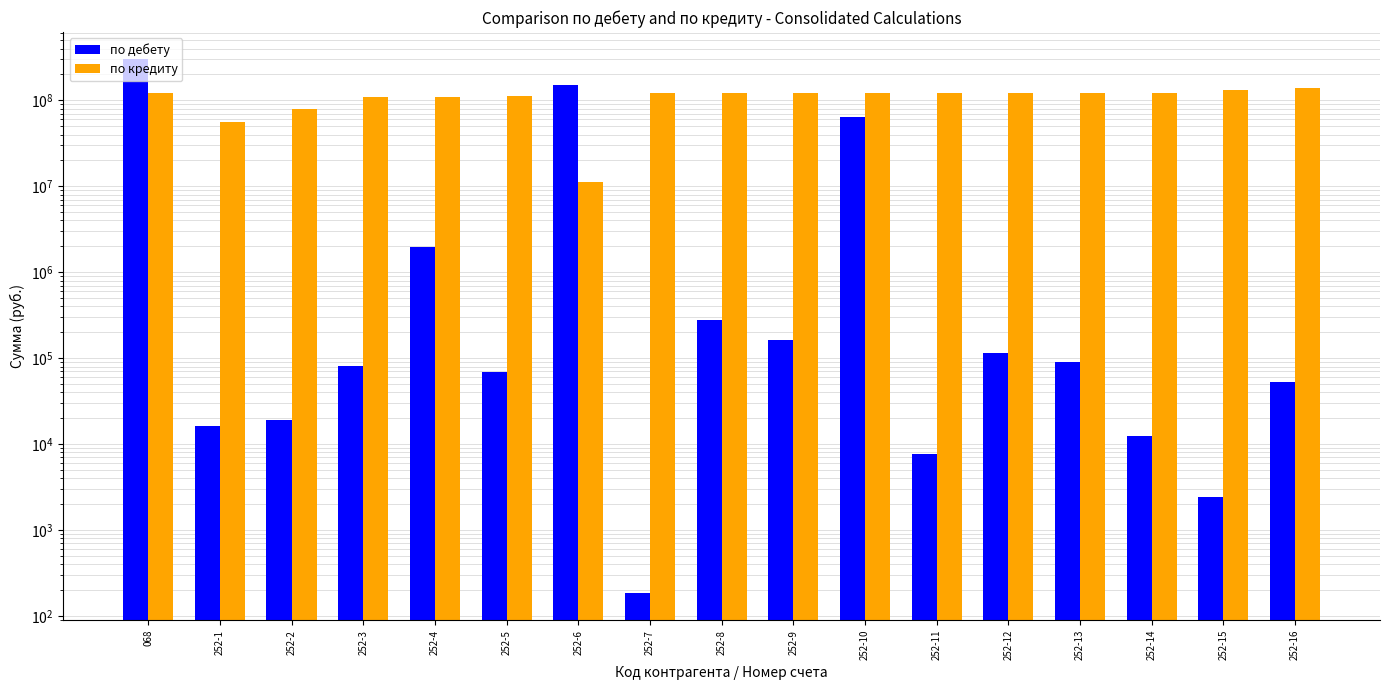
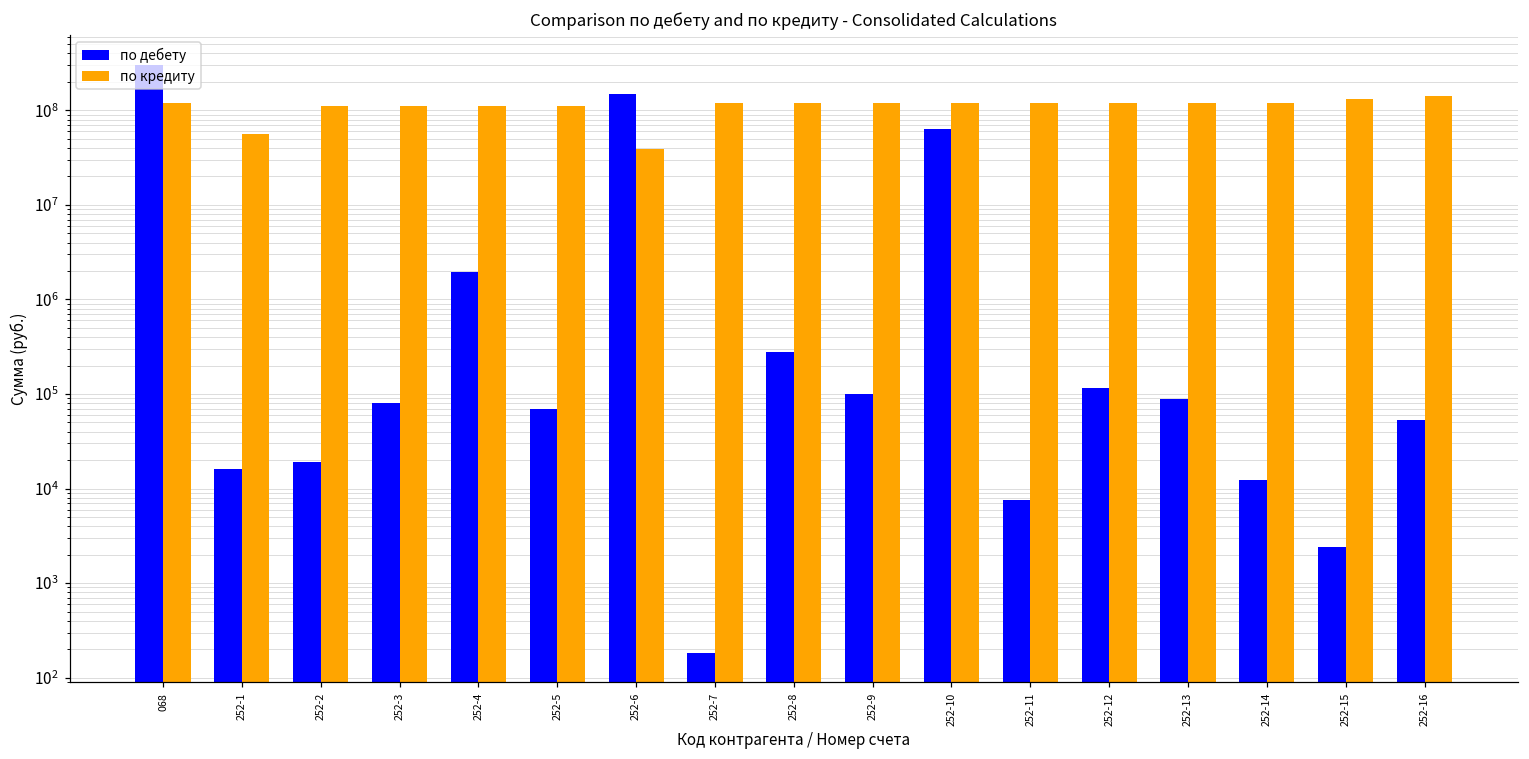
  {
    "по дебету": {
      "252-1": 16000,
      "252-2": 19000,
      "252-3": 80000,
      "252-4": 2000000,
      "252-5": 70000,
      "252-6": 150000000,
      "252-7": 180,
      "252-8": 280000,
-     "252-9": 160000,
+     "252-9": 100000,
      "252-10": 60000000,
      "252-11": 8000,
      "252-12": 120000,
      "252-13": 90000,
      "252-14": 12000,
      "252-15": 2400,
      "252-16": 50000
    },
    "по кредиту": {
      "068": 120000000,
      "252-1": 60000000,
-     "252-2": 80000000,
+     "252-2": 110000000,
      "252-3": 110000000,
      "252-4": 110000000,
      "252-5": 110000000,
-     "252-6": 11000000,
+     "252-6": 40000000,
      "252-7": 120000000,
      "252-8": 120000000,
      "252-9": 120000000,
      "252-10": 120000000,
      "252-11": 120000000,
      "252-12": 120000000,
      "252-13": 120000000,
      "252-14": 120000000,
      "252-15": 130000000,
      "252-16": 140000000
    }
  }
